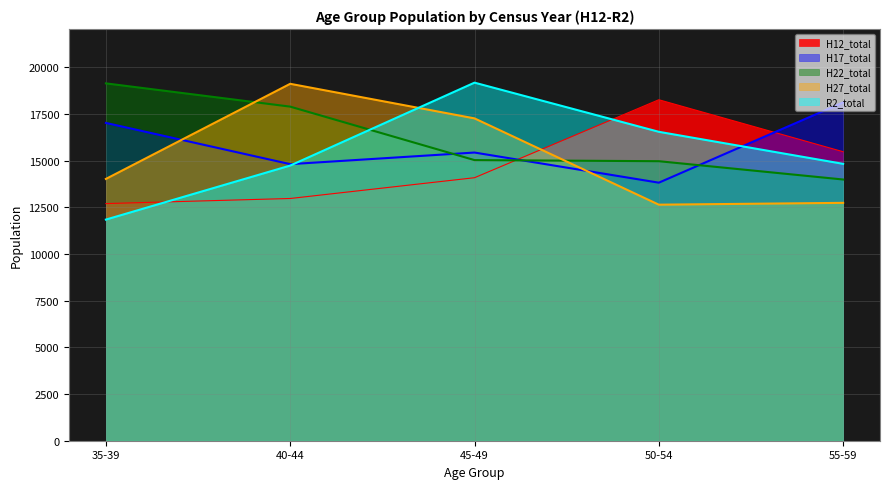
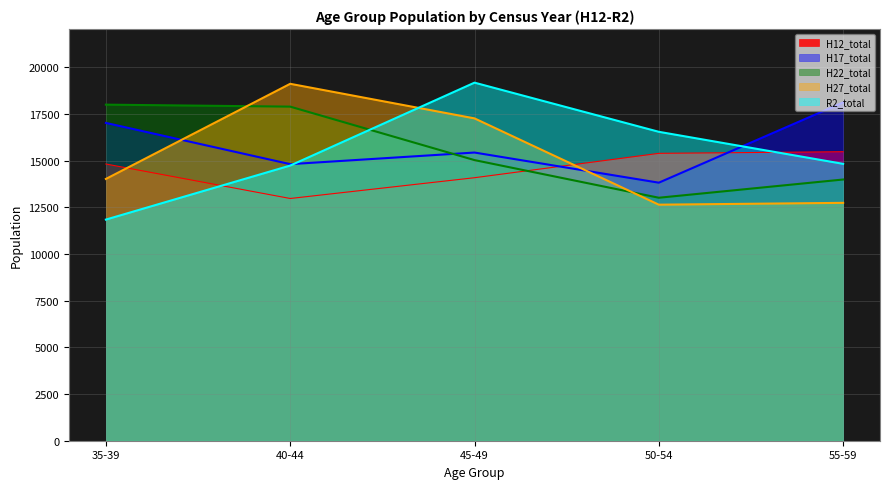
  {
    "H12_total": {
-     "35-39": 12700,
+     "35-39": 14800,
      "40-44": 13000,
      "45-49": 14100,
-     "50-54": 18300,
+     "50-54": 15400,
      "55-59": 15500
    },
    "H17_total": {
      "35-39": 17000,
      "45-49": 15400,
      "50-54": 13800
    },
    "H22_total": {
-     "35-39": 19100,
+     "35-39": 18000,
      "40-44": 17900,
      "45-49": 15000,
-     "50-54": 15000,
+     "50-54": 13000,
      "55-59": 14000
    },
    "H27_total": {
      "35-39": 14000,
      "40-44": 19100,
      "45-49": 17300,
      "50-54": 12600,
      "55-59": 12700
    },
    "R2_total": {
      "35-39": 11800,
      "45-49": 19200,
      "50-54": 16600,
      "55-59": 14800
    }
  }
